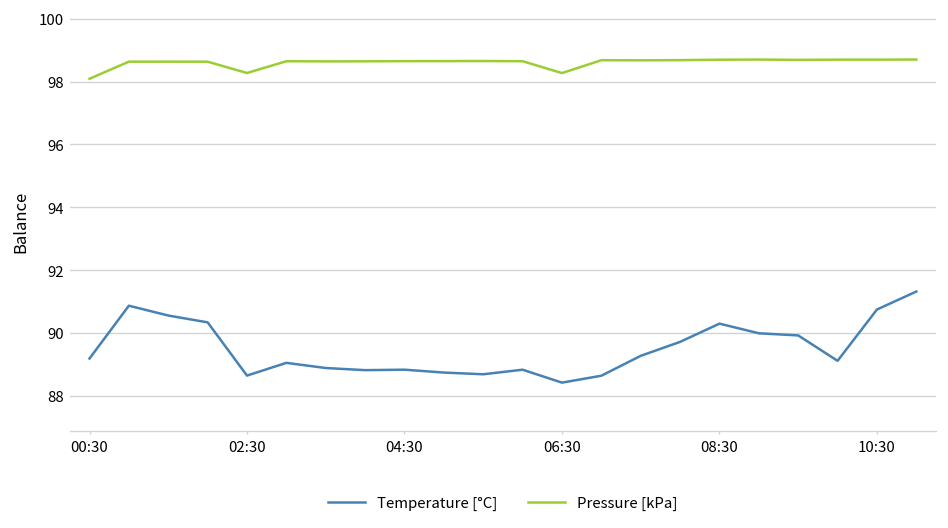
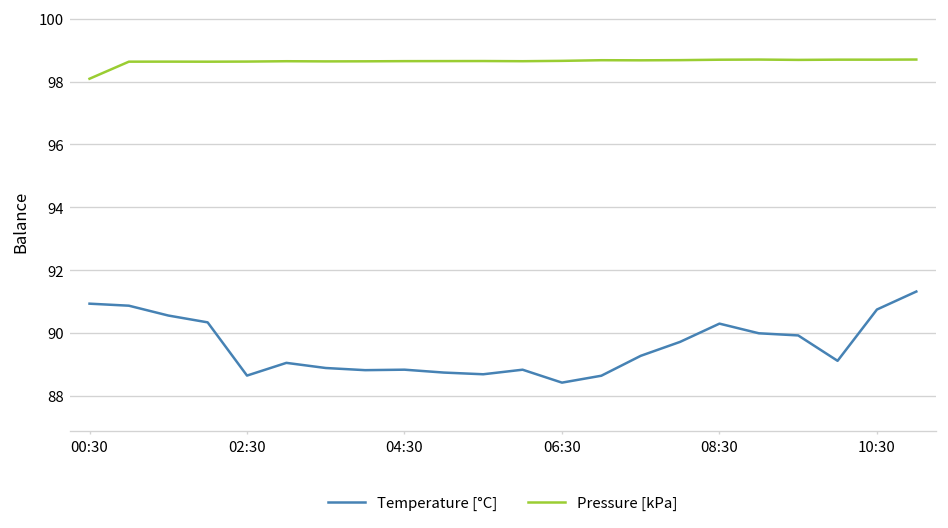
  {
    "Temperature [°C]": {
-     "00:30": 89.2,
+     "00:30": 90.9,
      "02:30": 88.6,
      "04:30": 88.8,
      "06:30": 88.4,
      "08:30": 90.3,
      "10:30": 90.7
    },
    "Pressure [kPa]": {
      "00:30": 98.1,
-     "02:30": 98.3,
+     "02:30": 98.6,
      "04:30": 98.7,
-     "06:30": 98.3,
+     "06:30": 98.7,
      "08:30": 98.7,
      "10:30": 98.7
    }
  }
